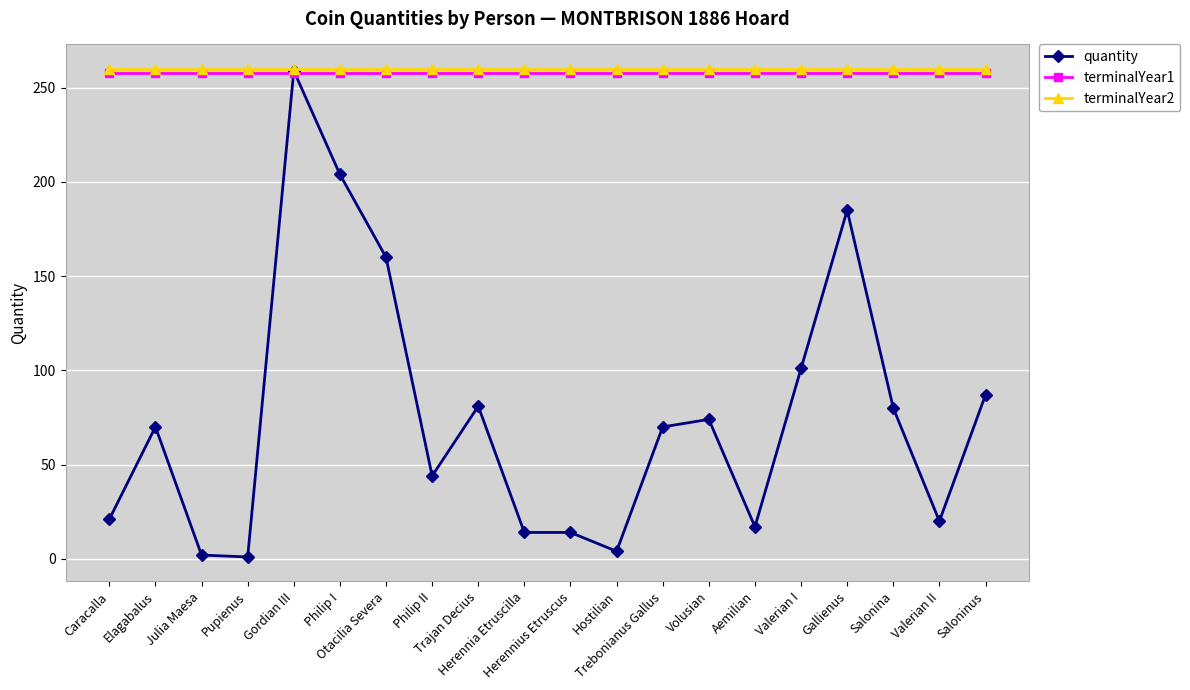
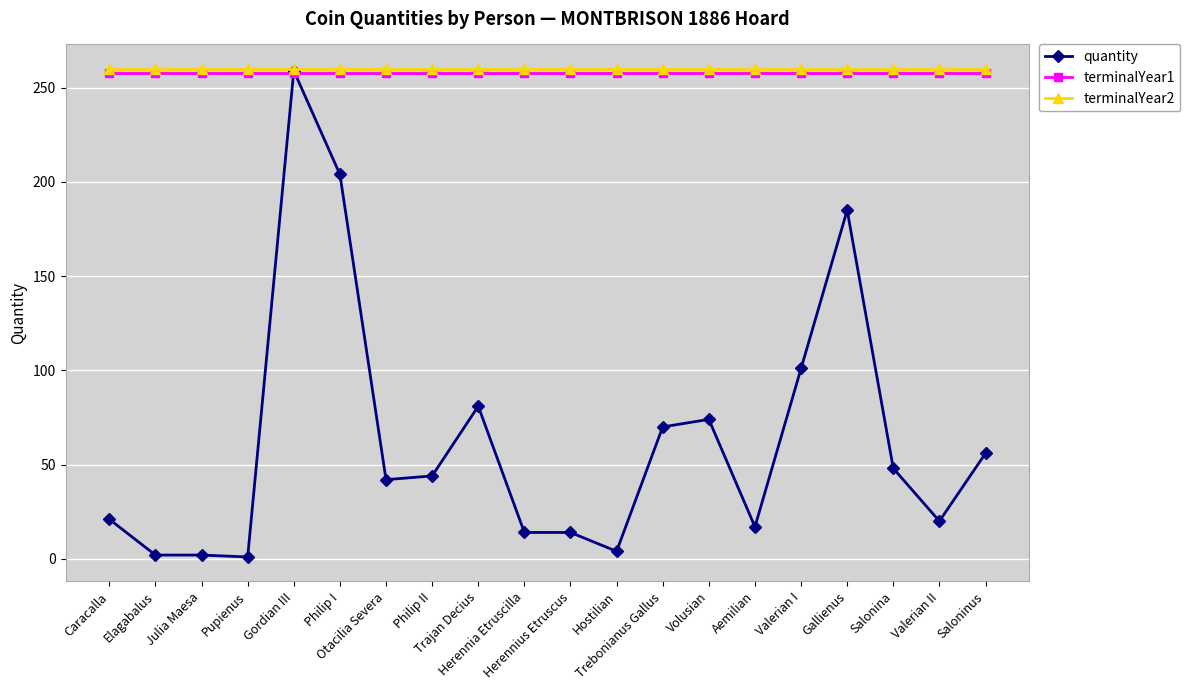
  {
    "quantity": {
      "Caracalla": 21,
-     "Elagabalus": 70,
+     "Elagabalus": 2,
      "Julia Maesa": 2,
      "Pupienus": 1,
      "Philip I": 204,
-     "Otacilia Severa": 160,
+     "Otacilia Severa": 42,
      "Philip II": 44,
      "Trajan Decius": 81,
      "Herennia Etruscilla": 14,
      "Herennius Etruscus": 14,
      "Hostilian": 4,
      "Trebonianus Gallus": 70,
      "Volusian": 74,
      "Aemilian": 17,
      "Valerian I": 101,
      "Gallienus": 185,
-     "Salonina": 80,
+     "Salonina": 48,
      "Valerian II": 20,
-     "Saloninus": 87
+     "Saloninus": 56
    },
    "terminalYear1": {
      "Caracalla": 258,
      "Elagabalus": 258,
      "Julia Maesa": 258,
      "Pupienus": 258,
      "Philip I": 258,
      "Otacilia Severa": 258,
      "Philip II": 258,
      "Trajan Decius": 258,
      "Herennia Etruscilla": 258,
      "Herennius Etruscus": 258,
      "Hostilian": 258,
      "Trebonianus Gallus": 258,
      "Volusian": 258,
      "Aemilian": 258,
      "Valerian I": 258,
      "Gallienus": 258,
      "Salonina": 258,
      "Valerian II": 258,
      "Saloninus": 258
    },
    "terminalYear2": {
      "Caracalla": 260,
      "Elagabalus": 260,
      "Julia Maesa": 260,
      "Pupienus": 260,
      "Philip I": 260,
      "Otacilia Severa": 260,
      "Philip II": 260,
      "Trajan Decius": 260,
      "Herennia Etruscilla": 260,
      "Herennius Etruscus": 260,
      "Hostilian": 260,
      "Trebonianus Gallus": 260,
      "Volusian": 260,
      "Aemilian": 260,
      "Valerian I": 260,
      "Gallienus": 260,
      "Salonina": 260,
      "Valerian II": 260,
      "Saloninus": 260
    }
  }
